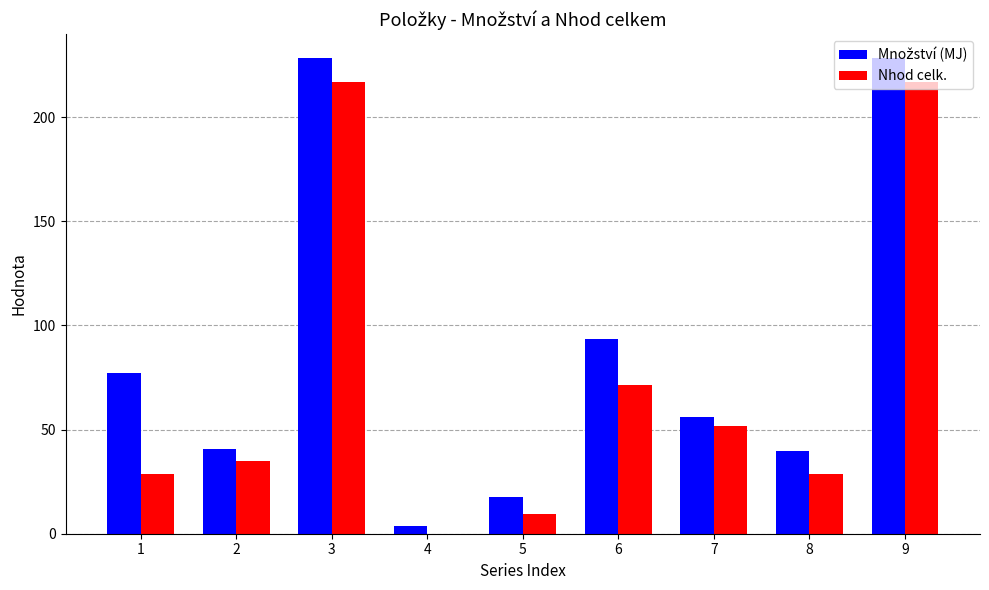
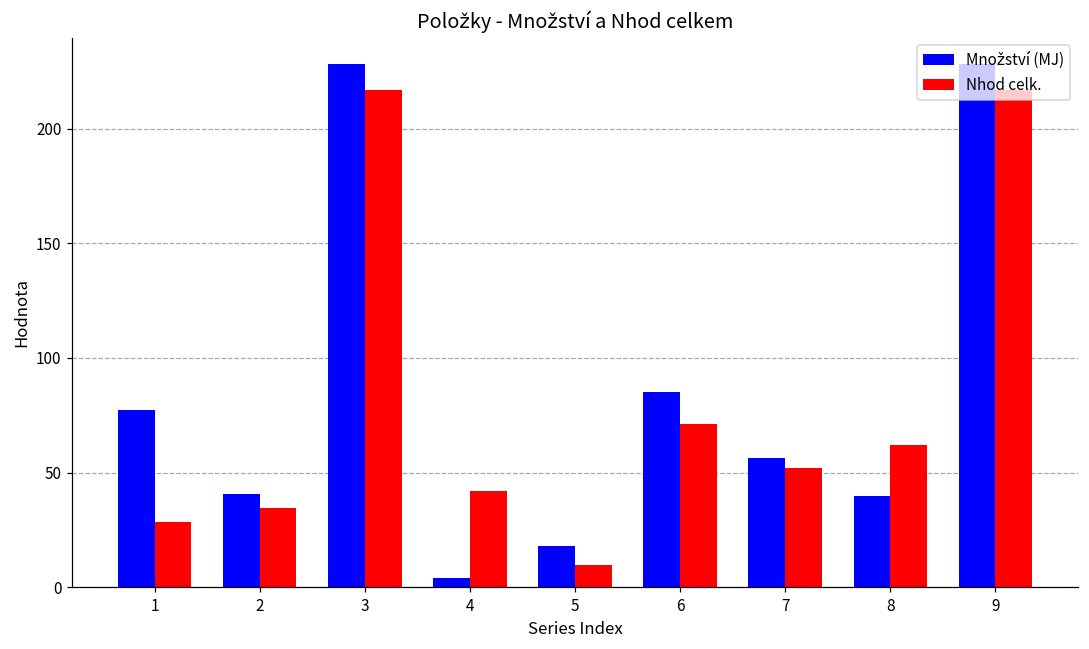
  {
    "Množství (MJ)": {
      "1": 77,
      "2": 41,
      "3": 228,
      "4": 4,
      "5": 18,
-     "6": 93,
+     "6": 85,
      "7": 56,
      "8": 40
    },
    "Nhod celk.": {
      "1": 28,
      "2": 35,
      "3": 217,
-     "4": 0,
+     "4": 42,
      "5": 10,
      "6": 71,
      "7": 52,
-     "8": 28
+     "8": 62
    }
  }
